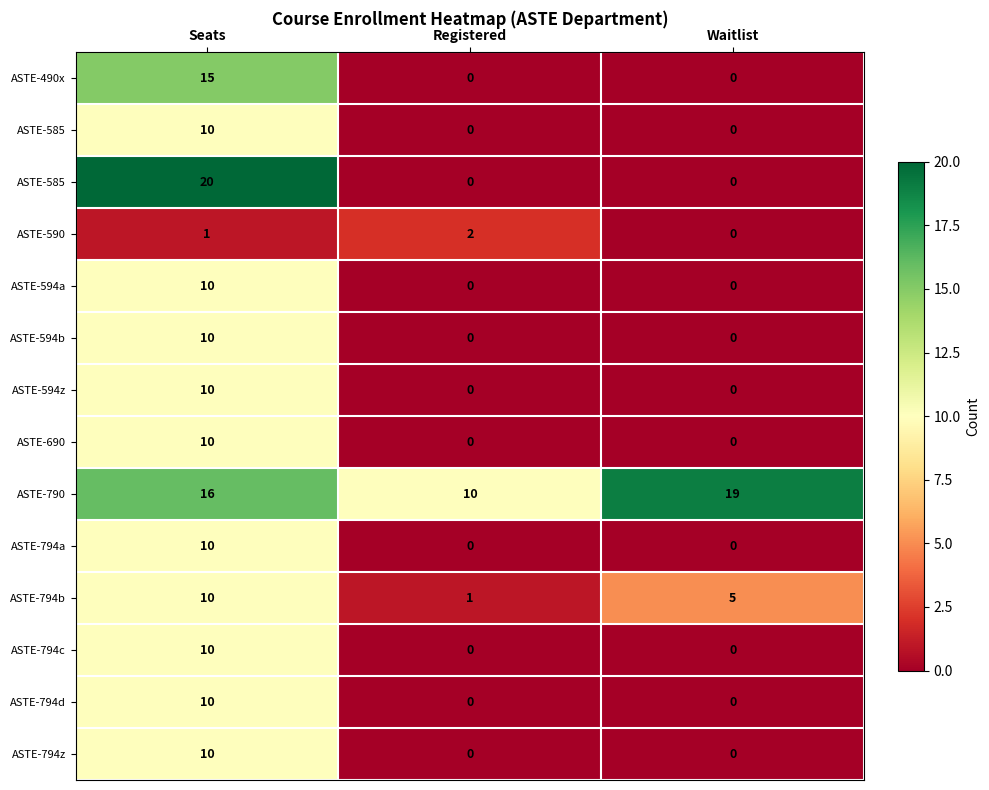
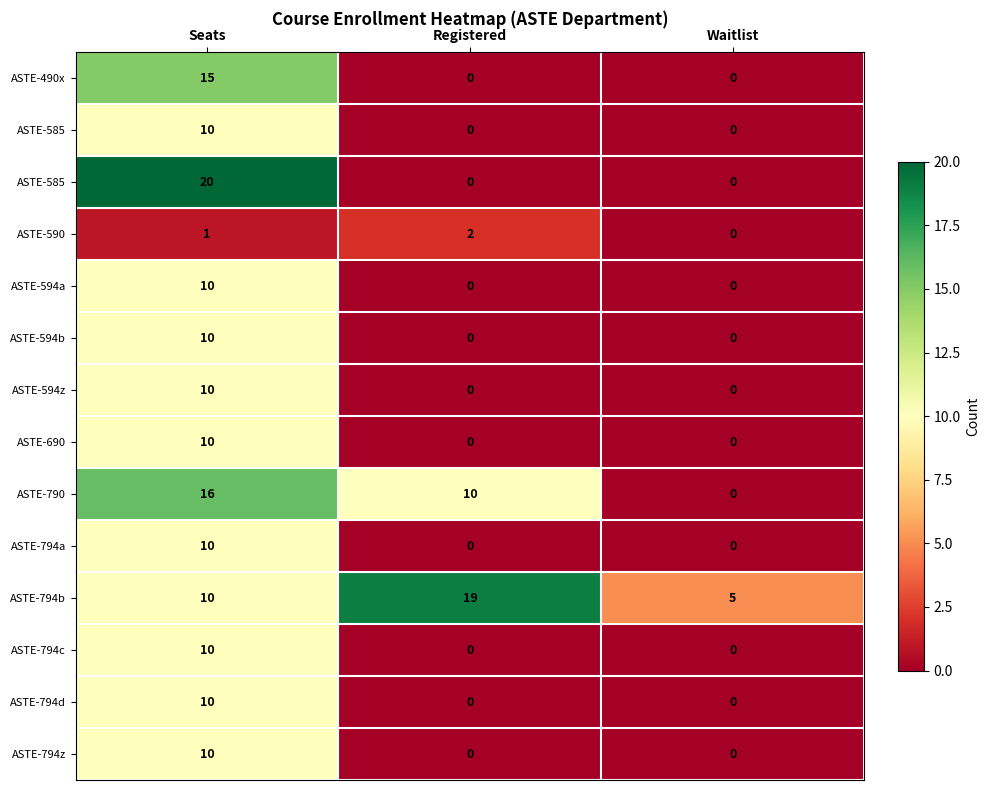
  {
    "ASTE-490x": {
      "Seats": 15,
      "Registered": 0,
      "Waitlist": 0
    },
    "ASTE-590": {
      "Seats": 1,
      "Registered": 2,
      "Waitlist": 0
    },
    "ASTE-594a": {
      "Seats": 10,
      "Registered": 0,
      "Waitlist": 0
    },
    "ASTE-594b": {
      "Seats": 10,
      "Registered": 0,
      "Waitlist": 0
    },
    "ASTE-594z": {
      "Seats": 10,
      "Registered": 0,
      "Waitlist": 0
    },
    "ASTE-690": {
      "Seats": 10,
      "Registered": 0,
      "Waitlist": 0
    },
    "ASTE-790": {
      "Seats": 16,
      "Registered": 10,
-     "Waitlist": 19
+     "Waitlist": 0
    },
    "ASTE-794a": {
      "Seats": 10,
      "Registered": 0,
      "Waitlist": 0
    },
    "ASTE-794b": {
      "Seats": 10,
-     "Registered": 1,
+     "Registered": 19,
      "Waitlist": 5
    },
    "ASTE-794c": {
      "Seats": 10,
      "Registered": 0,
      "Waitlist": 0
    },
    "ASTE-794d": {
      "Seats": 10,
      "Registered": 0,
      "Waitlist": 0
    },
    "ASTE-794z": {
      "Seats": 10,
      "Registered": 0,
      "Waitlist": 0
    }
  }
